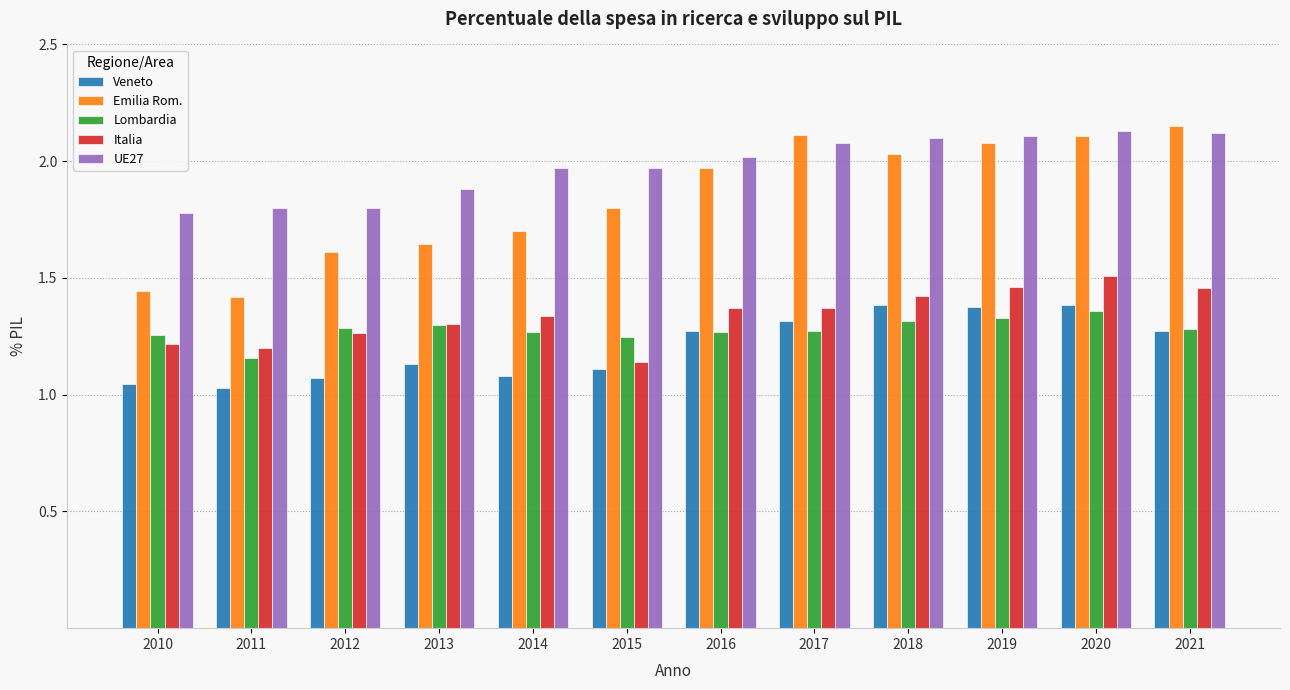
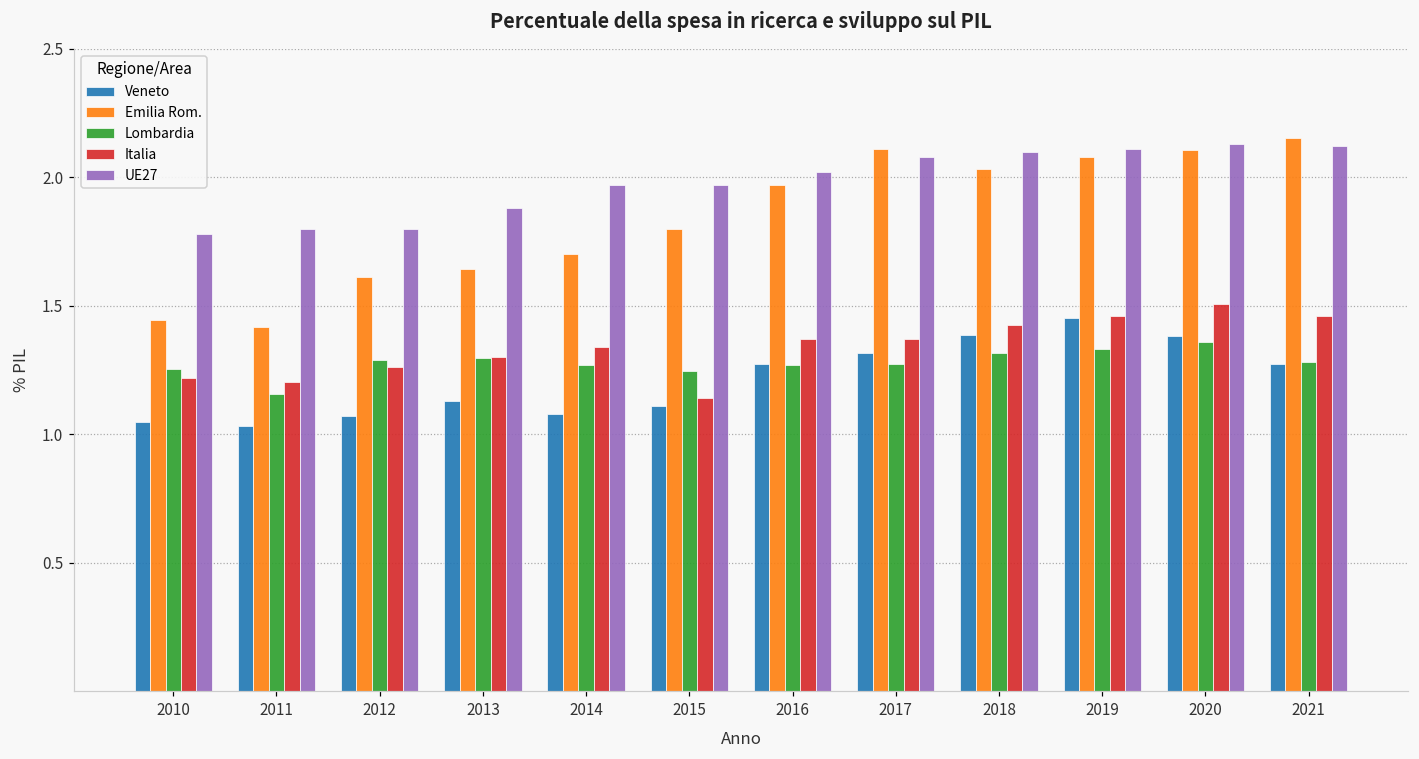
  {
    "Veneto": {
      "2010": 1.05,
      "2011": 1.03,
      "2012": 1.07,
      "2013": 1.13,
      "2014": 1.08,
      "2015": 1.11,
      "2016": 1.27,
      "2017": 1.31,
      "2018": 1.39,
-     "2019": 1.37,
+     "2019": 1.45,
      "2020": 1.38,
      "2021": 1.27
    },
    "Emilia Rom.": {
      "2010": 1.44,
      "2011": 1.42,
      "2012": 1.61,
      "2013": 1.64,
      "2014": 1.70,
      "2015": 1.80,
      "2016": 1.97,
      "2017": 2.11,
      "2018": 2.03,
      "2019": 2.08,
      "2020": 2.11,
      "2021": 2.15
    },
    "Lombardia": {
      "2010": 1.26,
      "2011": 1.16,
      "2012": 1.29,
      "2013": 1.30,
      "2014": 1.27,
      "2015": 1.25,
      "2016": 1.27,
      "2017": 1.27,
      "2018": 1.32,
      "2019": 1.33,
      "2020": 1.36,
      "2021": 1.28
    },
    "Italia": {
      "2010": 1.22,
      "2011": 1.20,
      "2012": 1.26,
      "2013": 1.30,
      "2014": 1.34,
      "2015": 1.14,
      "2016": 1.37,
      "2017": 1.37,
      "2018": 1.42,
      "2019": 1.46,
      "2020": 1.51,
      "2021": 1.46
    },
    "UE27": {
      "2010": 1.78,
      "2011": 1.80,
      "2012": 1.80,
      "2013": 1.88,
      "2014": 1.97,
      "2015": 1.97,
      "2016": 2.02,
      "2017": 2.08,
      "2018": 2.10,
      "2019": 2.11,
      "2020": 2.13,
      "2021": 2.12
    }
  }
